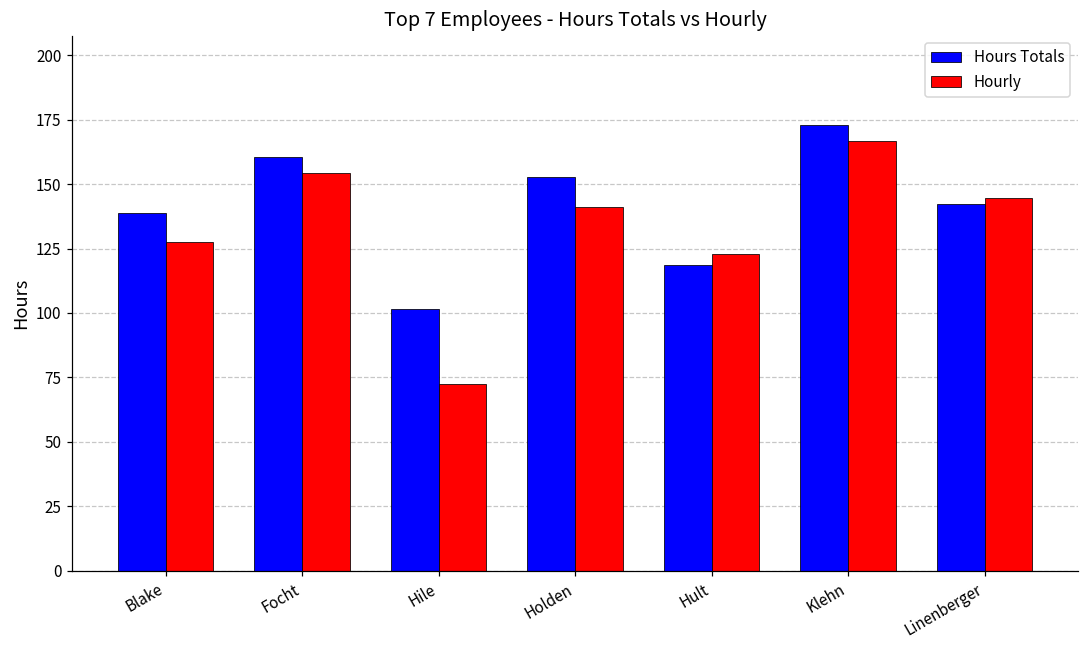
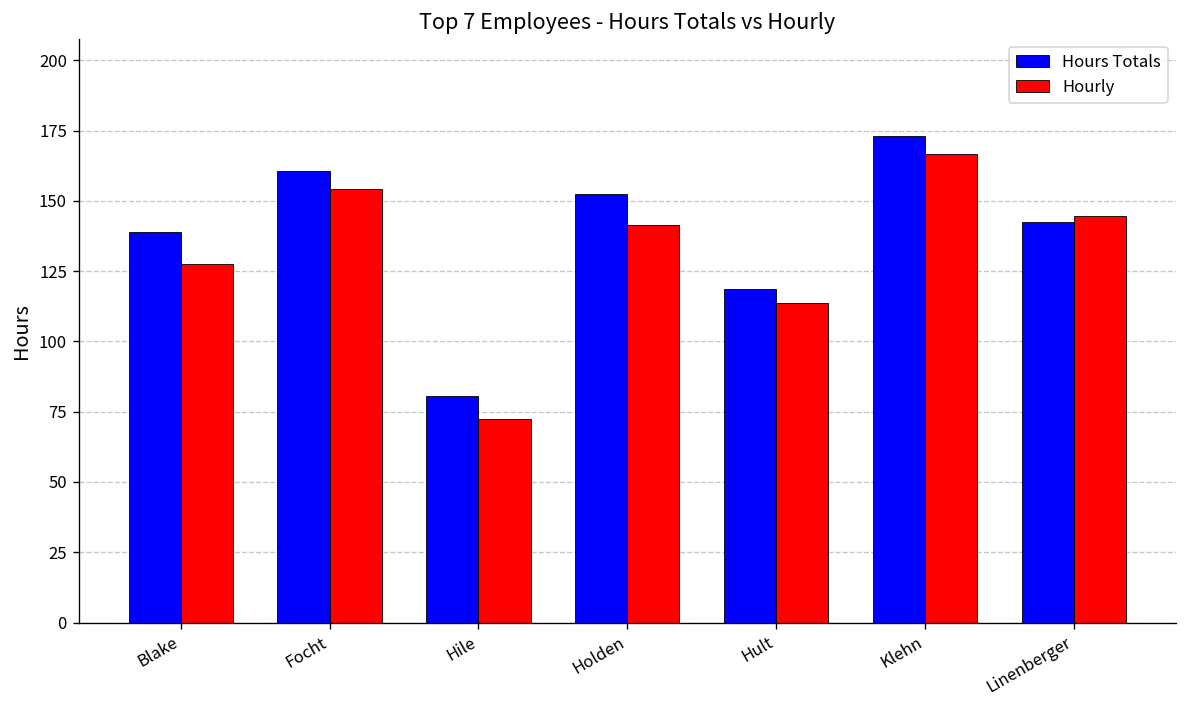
  {
    "Hours Totals": {
      "Blake": 139,
      "Focht": 161,
-     "Hile": 102,
+     "Hile": 81,
      "Holden": 153,
      "Hult": 119,
      "Klehn": 173,
      "Linenberger": 142
    },
    "Hourly": {
      "Blake": 128,
      "Focht": 154,
      "Hile": 73,
      "Holden": 141,
-     "Hult": 123,
+     "Hult": 114,
      "Klehn": 167,
      "Linenberger": 145
    }
  }
